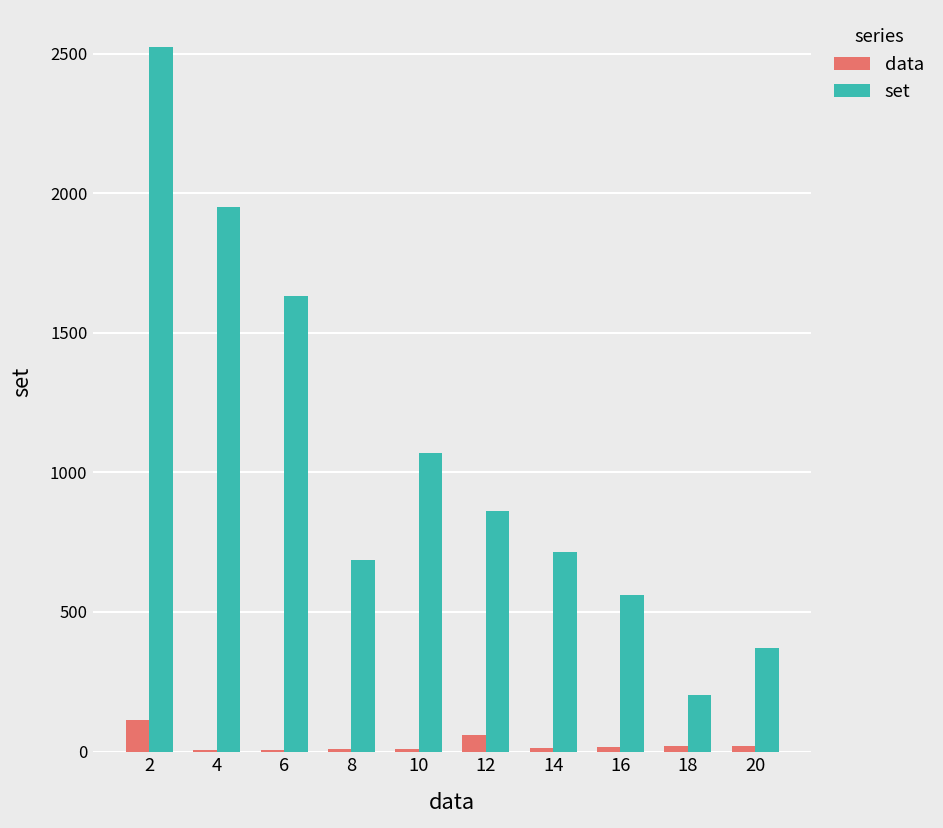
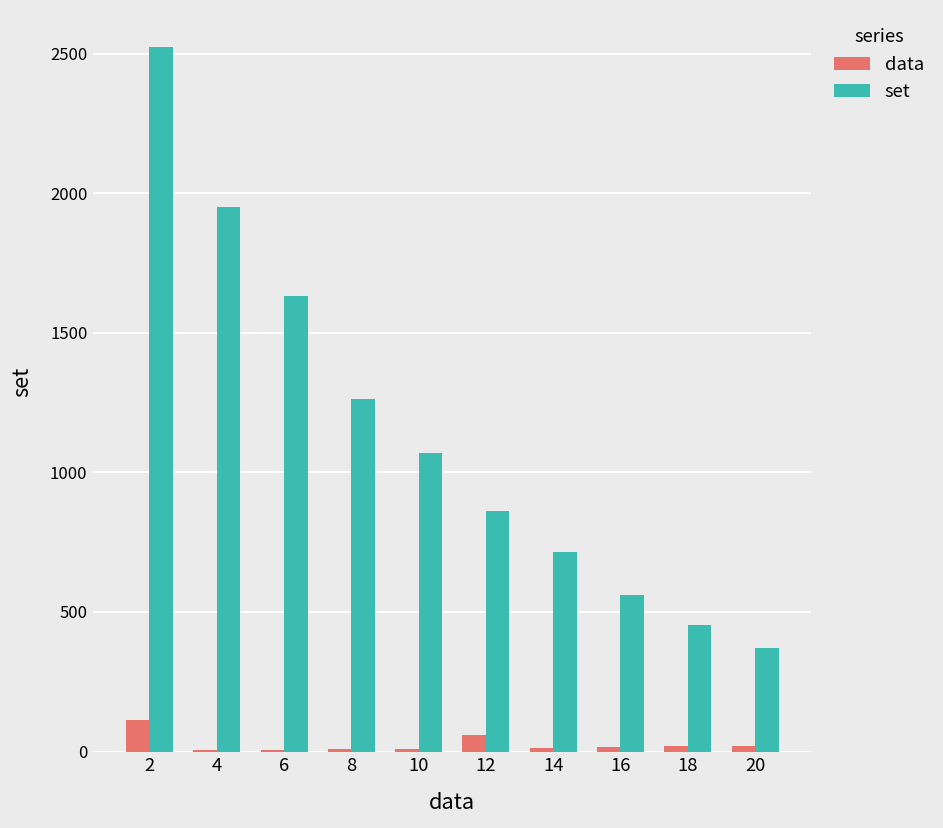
  {
    "data": {
      "2": 110,
      "12": 60,
      "14": 10,
      "16": 20,
      "18": 20,
      "20": 20
    },
    "set": {
      "2": 2520,
      "4": 1950,
      "6": 1630,
-     "8": 690,
+     "8": 1260,
      "10": 1070,
      "12": 860,
      "14": 710,
      "16": 560,
-     "18": 200,
+     "18": 450,
      "20": 370
    }
  }
